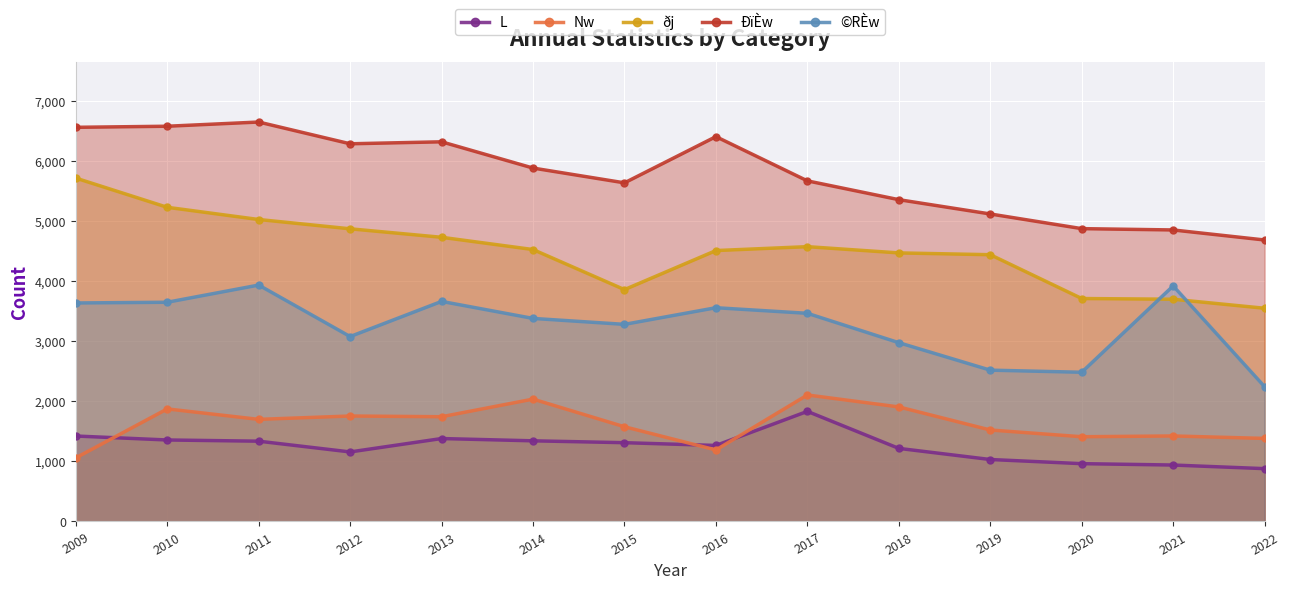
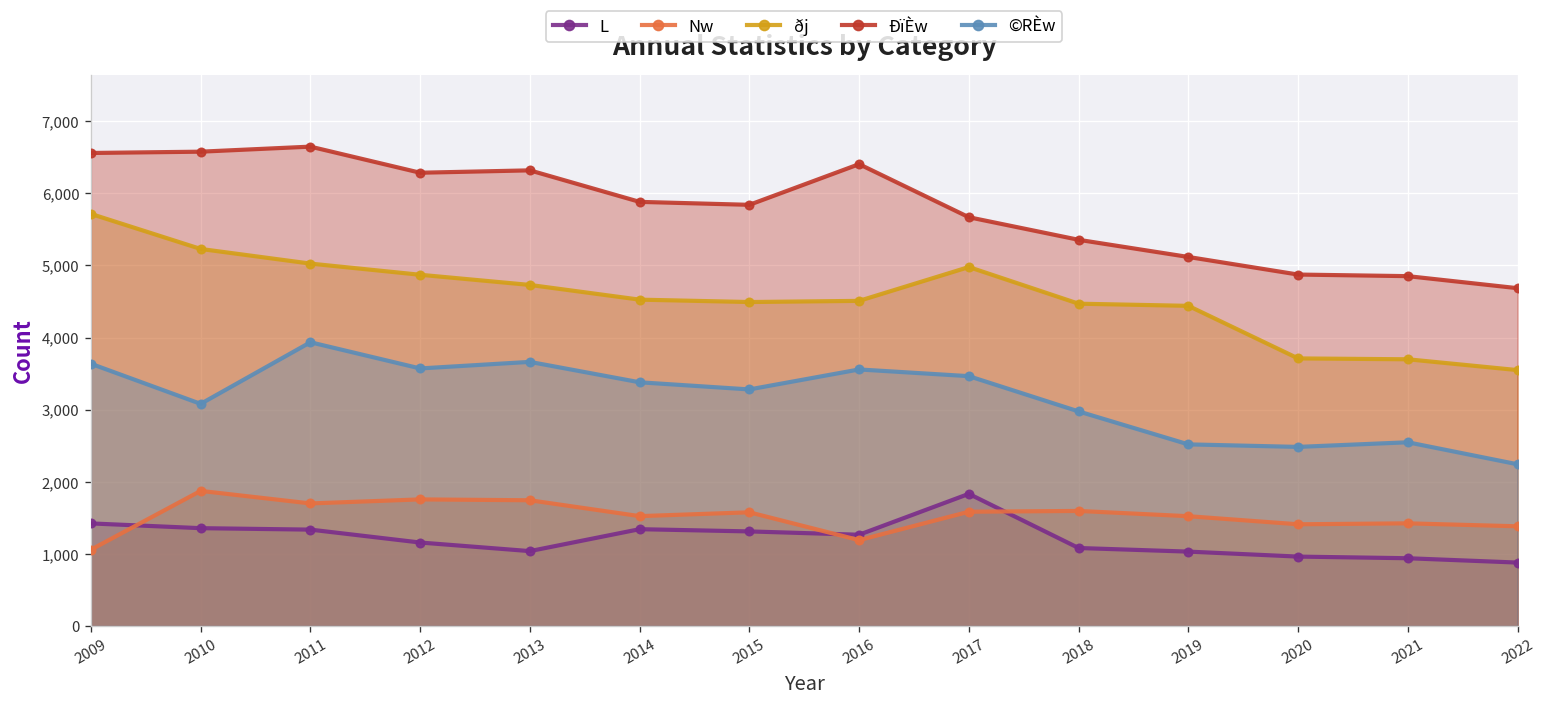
  {
    "L": {
      "2009": "1,400",
      "2010": "1,400",
      "2011": "1,300",
      "2012": "1,200",
-     "2013": "1,400",
+     "2013": "1,000",
      "2014": "1,300",
      "2015": "1,300",
      "2016": "1,300",
      "2017": "1,800",
-     "2018": "1,200",
+     "2018": "1,100",
      "2019": "1,000",
      "2020": "1,000",
      "2021": "900",
      "2022": "900"
    },
    "Nw": {
      "2009": "1,100",
      "2010": "1,900",
      "2011": "1,700",
      "2012": "1,800",
      "2013": "1,700",
-     "2014": "2,000",
+     "2014": "1,500",
      "2015": "1,600",
      "2016": "1,200",
-     "2017": "2,100",
-     "2018": "1,900",
+     "2017": "1,600",
+     "2018": "1,600",
      "2019": "1,500",
      "2020": "1,400",
      "2021": "1,400",
      "2022": "1,400"
    },
    "ðj": {
      "2009": "5,700",
      "2010": "5,200",
      "2011": "5,000",
      "2012": "4,900",
      "2013": "4,700",
      "2014": "4,500",
-     "2015": "3,900",
+     "2015": "4,500",
      "2016": "4,500",
-     "2017": "4,600",
+     "2017": "5,000",
      "2018": "4,500",
      "2019": "4,400",
      "2020": "3,700",
      "2021": "3,700",
      "2022": "3,500"
    },
    "ÐïÈw": {
      "2009": "6,600",
      "2010": "6,600",
      "2011": "6,600",
      "2012": "6,300",
      "2013": "6,300",
      "2014": "5,900",
-     "2015": "5,600",
+     "2015": "5,800",
      "2016": "6,400",
      "2017": "5,700",
      "2018": "5,400",
      "2019": "5,100",
      "2020": "4,900",
      "2021": "4,900",
      "2022": "4,700"
    },
    "©RÈw": {
      "2009": "3,600",
-     "2010": "3,600",
+     "2010": "3,100",
      "2011": "3,900",
-     "2012": "3,100",
+     "2012": "3,600",
      "2013": "3,700",
      "2014": "3,400",
      "2015": "3,300",
      "2016": "3,600",
      "2017": "3,500",
      "2018": "3,000",
      "2019": "2,500",
      "2020": "2,500",
-     "2021": "3,900",
+     "2021": "2,500",
      "2022": "2,200"
    }
  }
